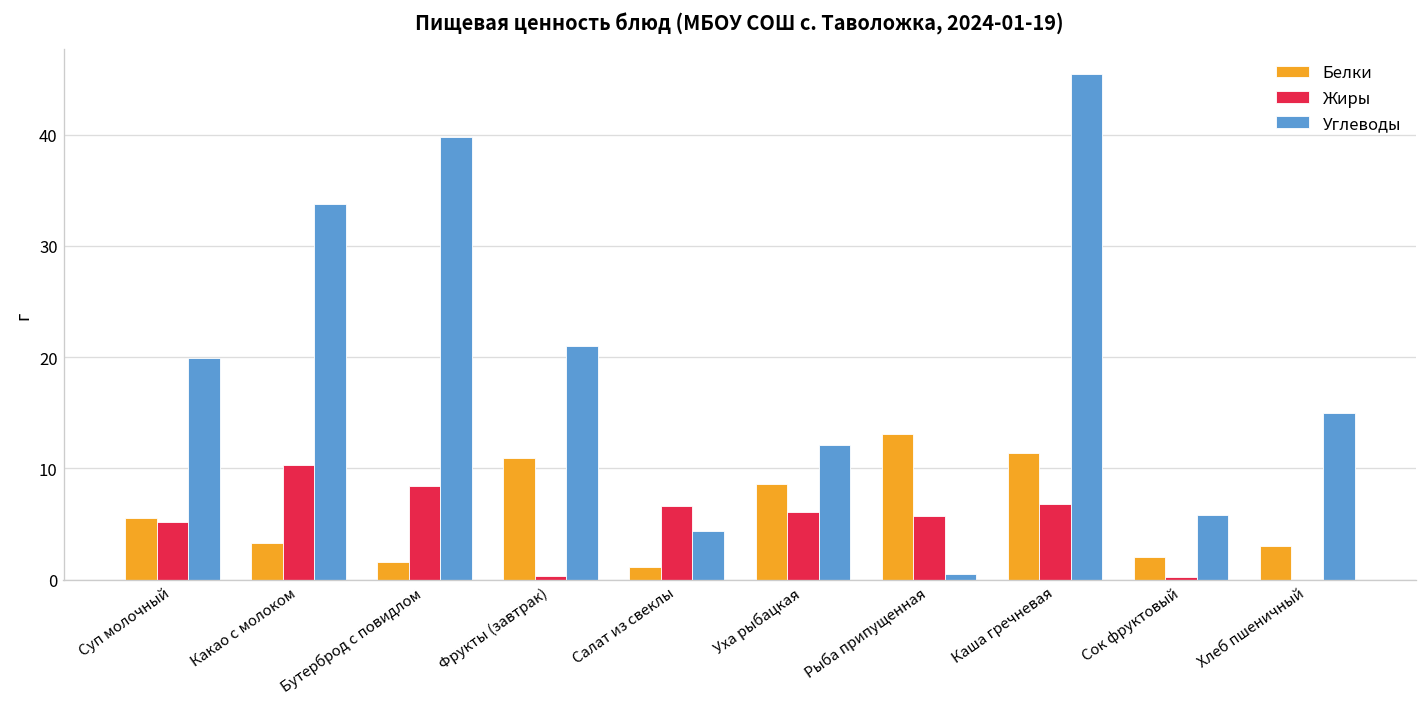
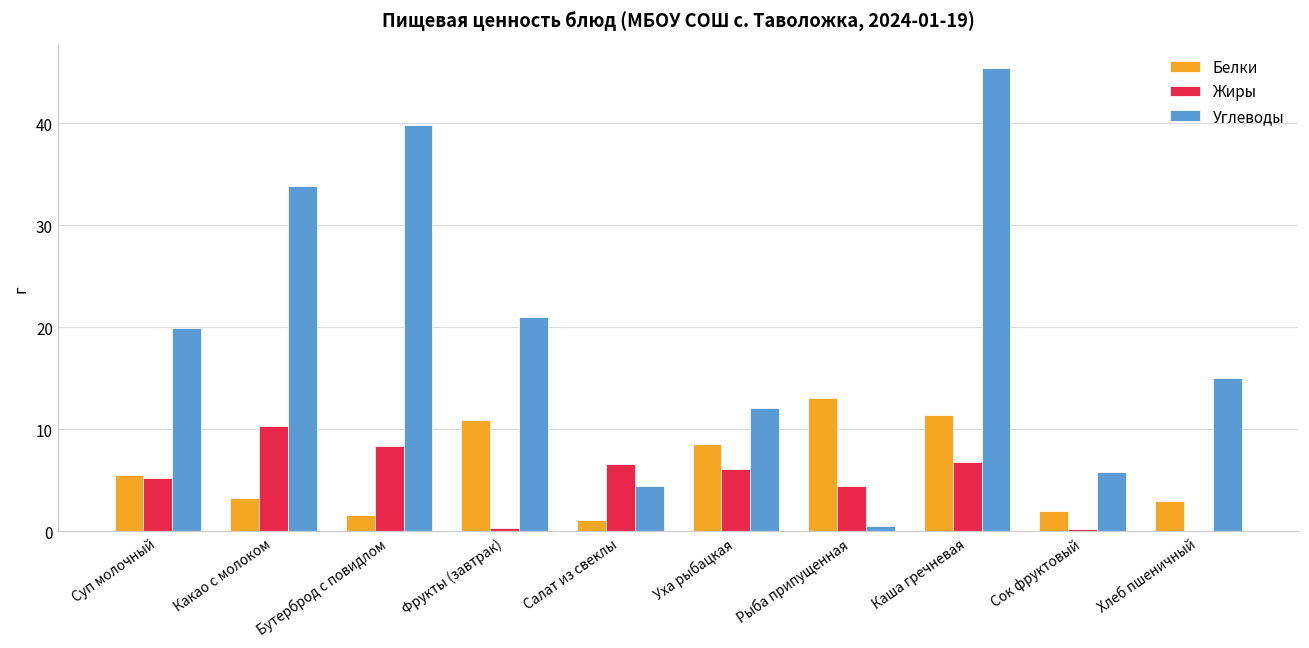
  {
    "Белки": {
      "Суп молочный": 6,
      "Какао с молоком": 3,
      "Бутерброд с повидлом": 2,
      "Фрукты (завтрак)": 11,
      "Салат из свеклы": 1,
      "Уха рыбацкая": 9,
      "Рыба припущенная": 13,
      "Каша гречневая": 11,
      "Сок фруктовый": 2,
      "Хлеб пшеничный": 3
    },
    "Жиры": {
      "Суп молочный": 5,
      "Какао с молоком": 10,
      "Бутерброд с повидлом": 8,
      "Фрукты (завтрак)": 0,
      "Салат из свеклы": 7,
      "Уха рыбацкая": 6,
-     "Рыба припущенная": 6,
+     "Рыба припущенная": 4,
      "Каша гречневая": 7,
      "Хлеб пшеничный": 0
    },
    "Углеводы": {
      "Суп молочный": 20,
      "Какао с молоком": 34,
      "Бутерброд с повидлом": 40,
      "Фрукты (завтрак)": 21,
      "Салат из свеклы": 4,
      "Уха рыбацкая": 12,
      "Рыба припущенная": 1,
      "Каша гречневая": 45,
      "Сок фруктовый": 6,
      "Хлеб пшеничный": 15
    }
  }
